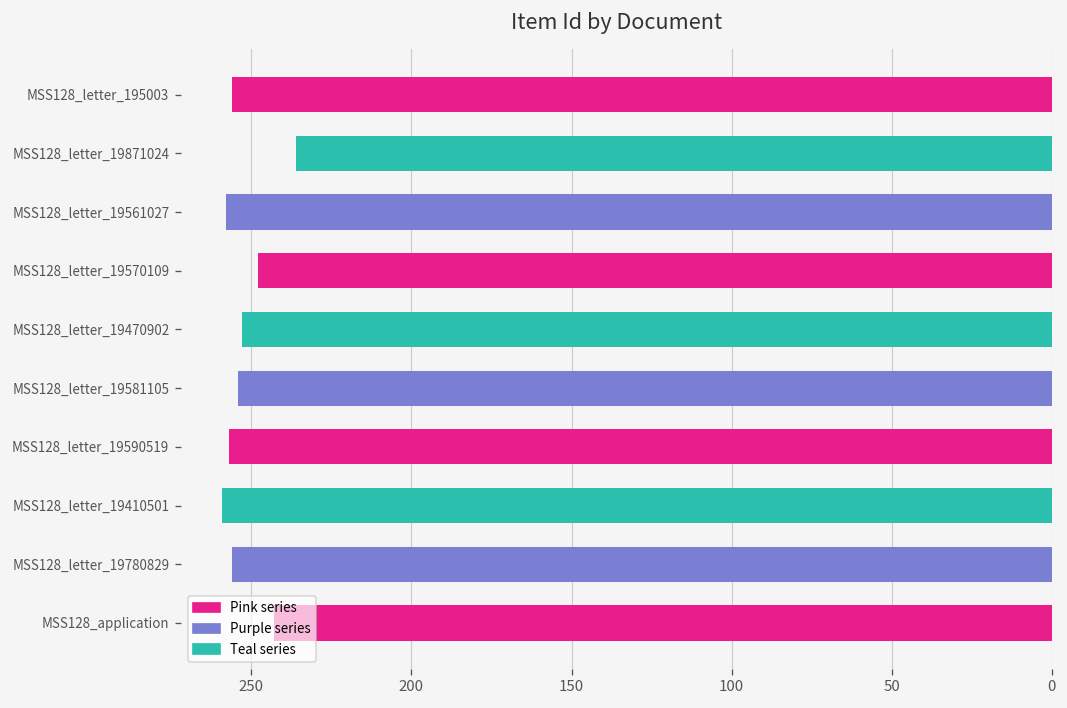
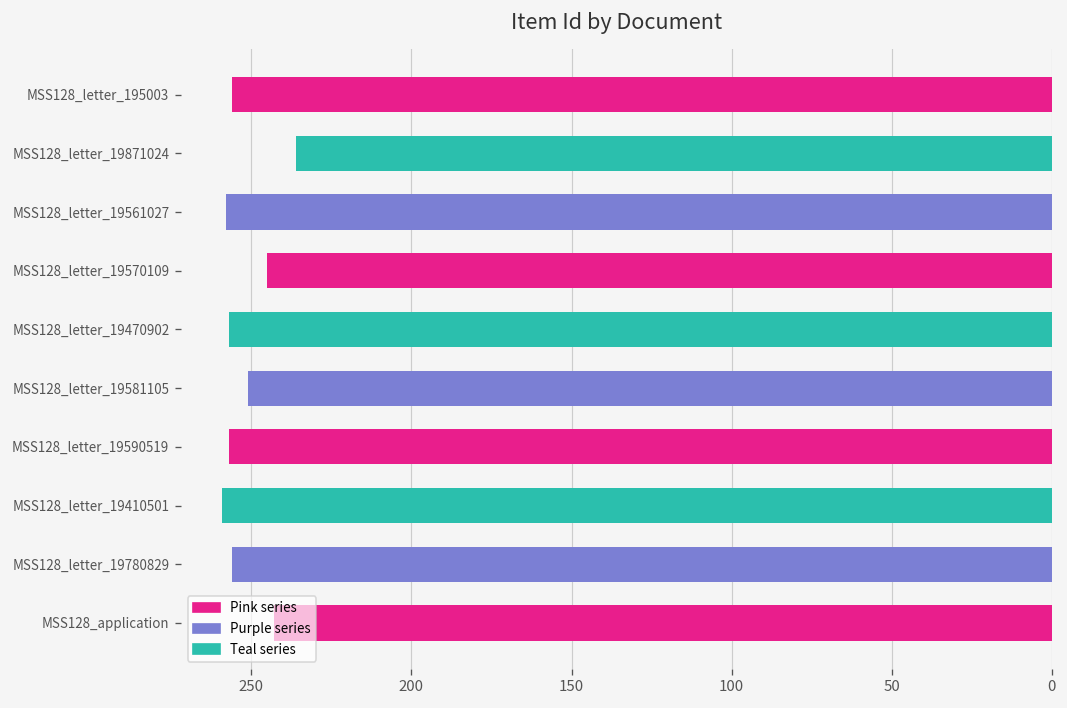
  {
    "MSS128_letter_195003": 256,
    "MSS128_letter_19871024": 236,
    "MSS128_letter_19561027": 258,
-   "MSS128_letter_19570109": 248,
-   "MSS128_letter_19470902": 253,
-   "MSS128_letter_19581105": 254,
+   "MSS128_letter_19570109": 245,
+   "MSS128_letter_19470902": 257,
+   "MSS128_letter_19581105": 251,
    "MSS128_letter_19590519": 257,
    "MSS128_letter_19410501": 259,
    "MSS128_letter_19780829": 256
  }
